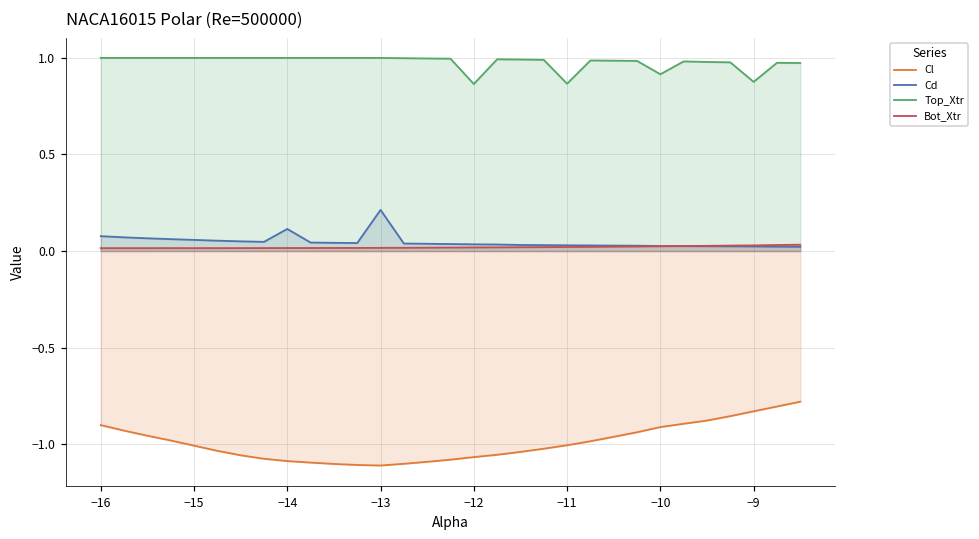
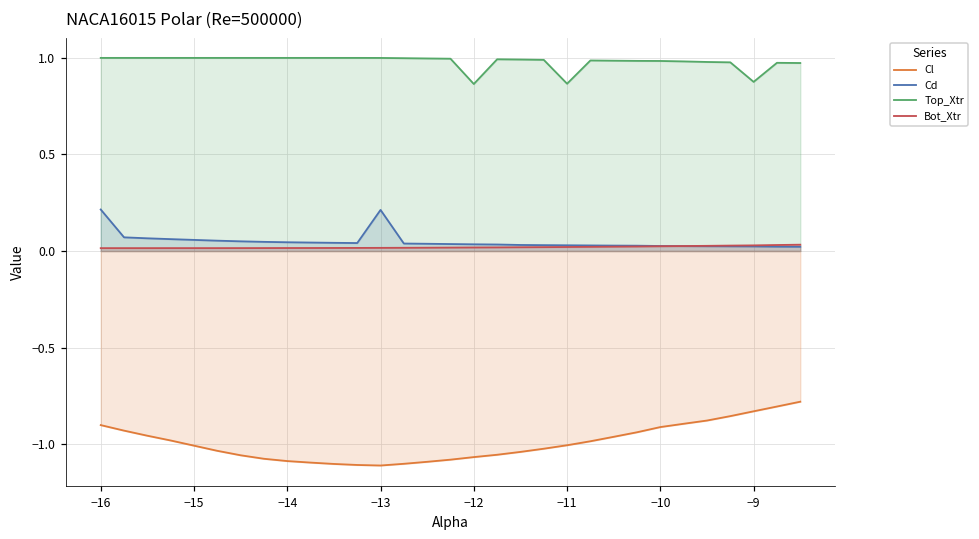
  {
    "Cd": {
-     "−16": 0.08,
-     "−14": 0.11,
+     "−16": 0.21,
+     "−14": 0.05,
      "−13": 0.21,
      "−12": 0.03
    },
    "Top_Xtr": {
      "−16": 1.00,
      "−14": 1.00,
      "−13": 1.00,
      "−12": 0.86,
      "−11": 0.87,
-     "−10": 0.92,
+     "−10": 0.98,
      "−9": 0.88
    }
  }
